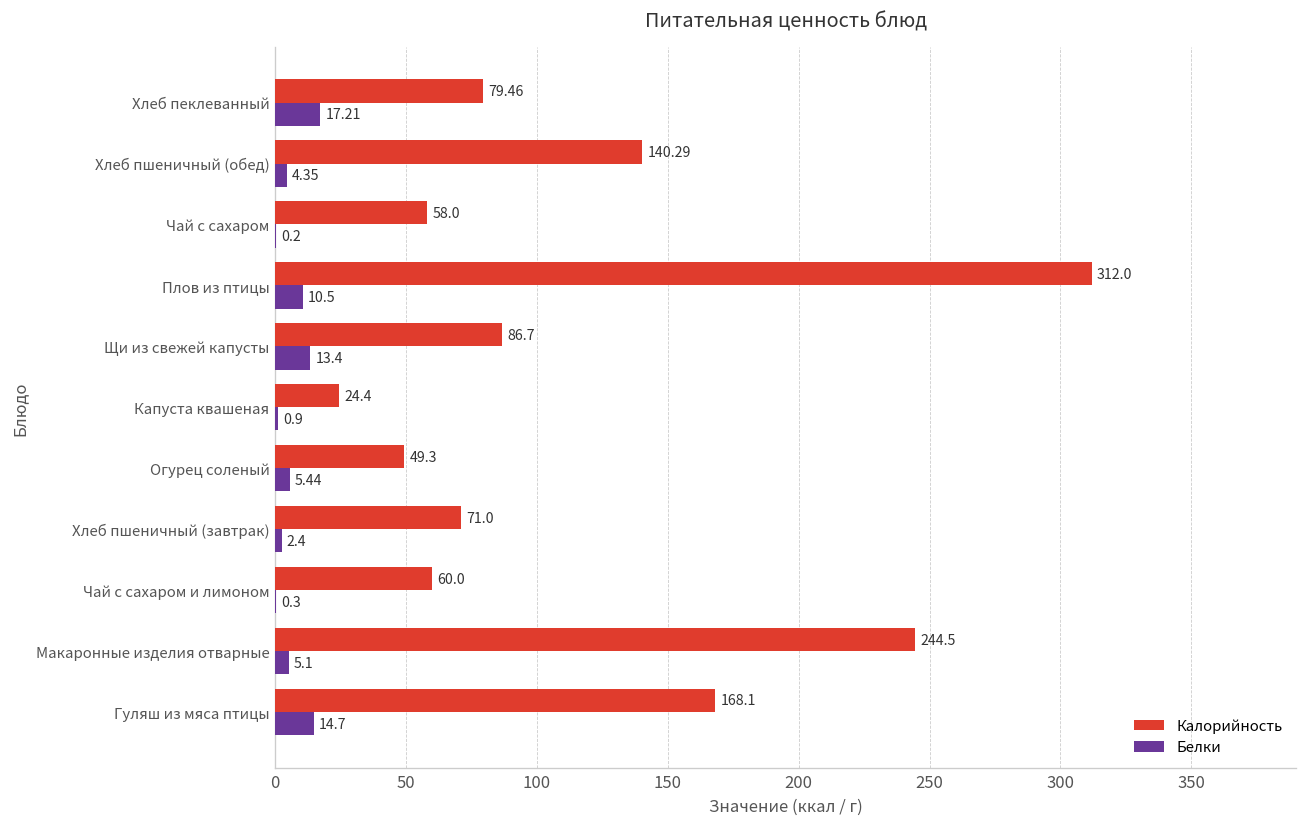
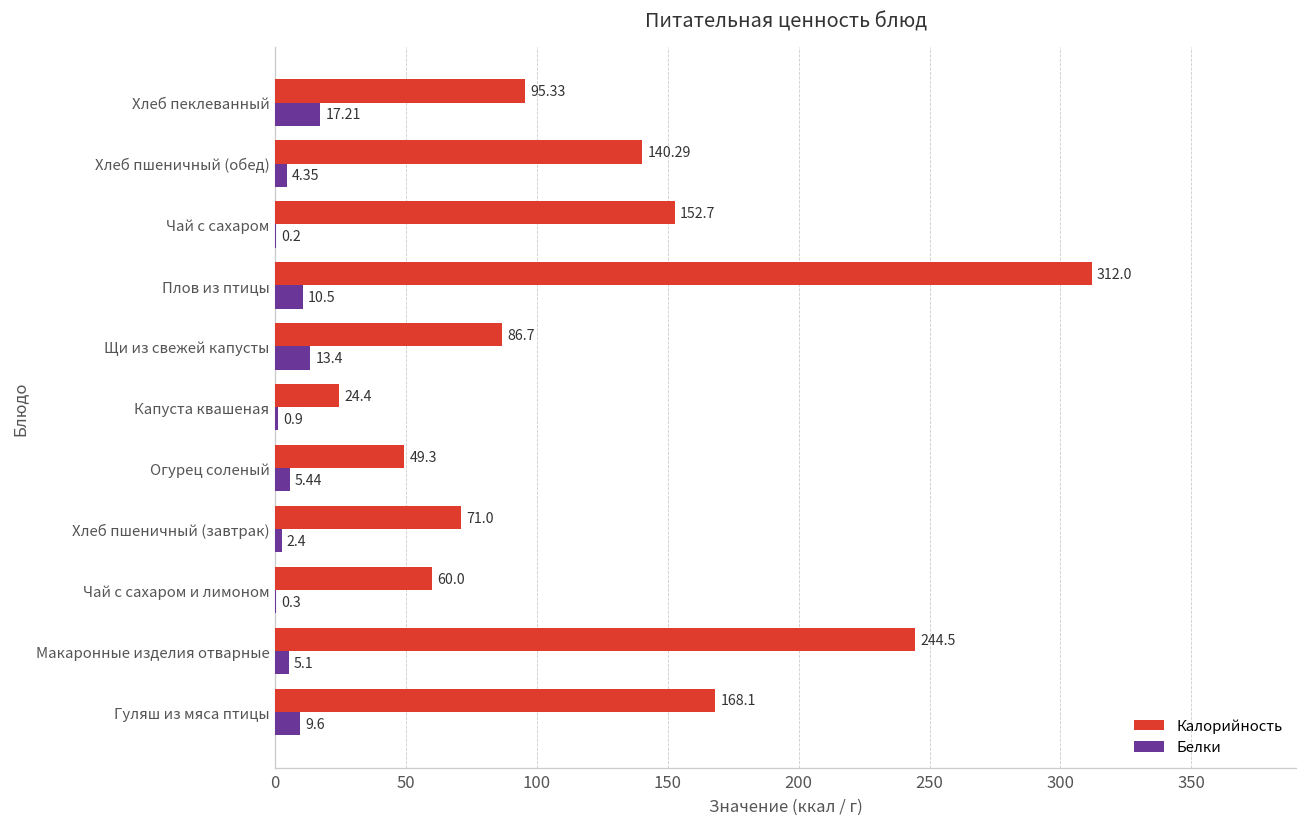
  {
    "Калорийность": {
-     "Хлеб пеклеванный": 79.46,
+     "Хлеб пеклеванный": 95.33,
      "Хлеб пшеничный (обед)": 140.29,
-     "Чай с сахаром": 58.0,
+     "Чай с сахаром": 152.7,
      "Плов из птицы": 312.0,
      "Щи из свежей капусты": 86.7,
      "Капуста квашеная": 24.4,
      "Огурец соленый": 49.3,
      "Хлеб пшеничный (завтрак)": 71.0,
      "Чай с сахаром и лимоном": 60.0,
      "Макаронные изделия отварные": 244.5,
      "Гуляш из мяса птицы": 168.1
    },
    "Белки": {
      "Хлеб пеклеванный": 17.21,
      "Хлеб пшеничный (обед)": 4.35,
      "Чай с сахаром": 0.2,
      "Плов из птицы": 10.5,
      "Щи из свежей капусты": 13.4,
      "Капуста квашеная": 0.9,
      "Огурец соленый": 5.44,
      "Хлеб пшеничный (завтрак)": 2.4,
      "Чай с сахаром и лимоном": 0.3,
      "Макаронные изделия отварные": 5.1,
-     "Гуляш из мяса птицы": 14.7
+     "Гуляш из мяса птицы": 9.6
    }
  }
